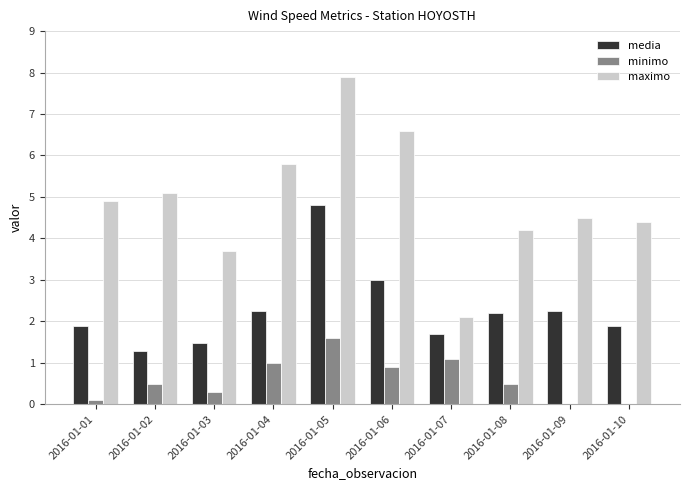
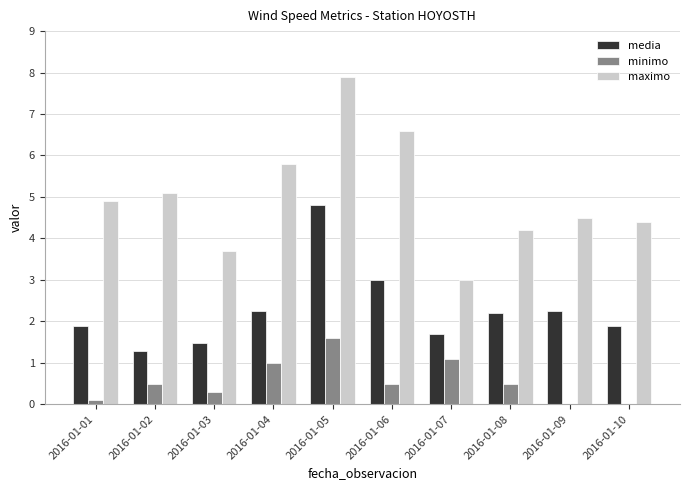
  {
    "media": {
      "2016-01-01": 1.9,
      "2016-01-02": 1.3,
      "2016-01-03": 1.5,
      "2016-01-04": 2.2,
      "2016-01-05": 4.8,
      "2016-01-06": 3.0,
      "2016-01-07": 1.7,
      "2016-01-08": 2.2,
      "2016-01-09": 2.2,
      "2016-01-10": 1.9
    },
    "minimo": {
      "2016-01-01": 0.1,
      "2016-01-02": 0.5,
      "2016-01-03": 0.3,
      "2016-01-04": 1.0,
      "2016-01-05": 1.6,
-     "2016-01-06": 0.9,
+     "2016-01-06": 0.5,
      "2016-01-07": 1.1,
      "2016-01-08": 0.5,
      "2016-01-09": 0.0,
      "2016-01-10": 0.0
    },
    "maximo": {
      "2016-01-01": 4.9,
      "2016-01-02": 5.1,
      "2016-01-03": 3.7,
      "2016-01-04": 5.8,
      "2016-01-05": 7.9,
      "2016-01-06": 6.6,
-     "2016-01-07": 2.1,
+     "2016-01-07": 3.0,
      "2016-01-08": 4.2,
      "2016-01-09": 4.5,
      "2016-01-10": 4.4
    }
  }
